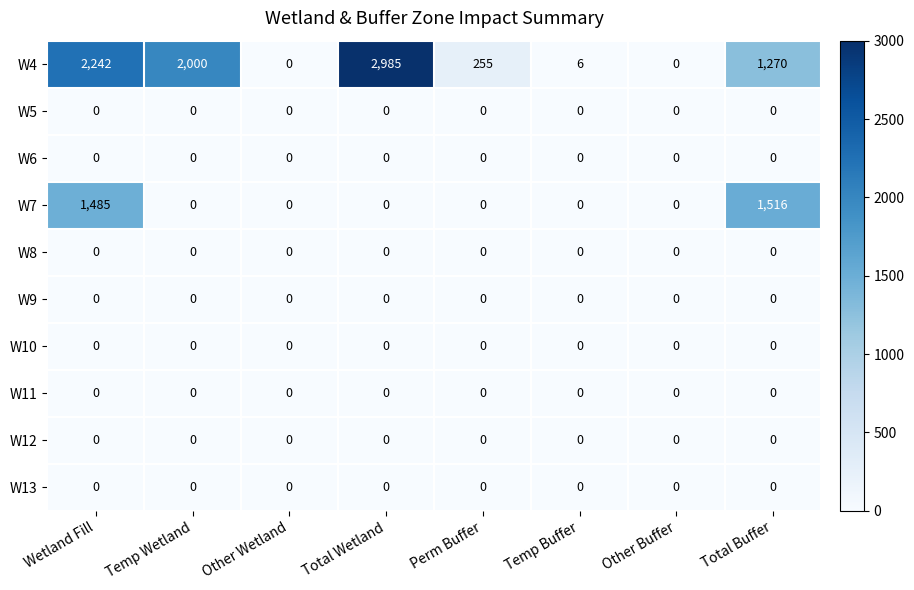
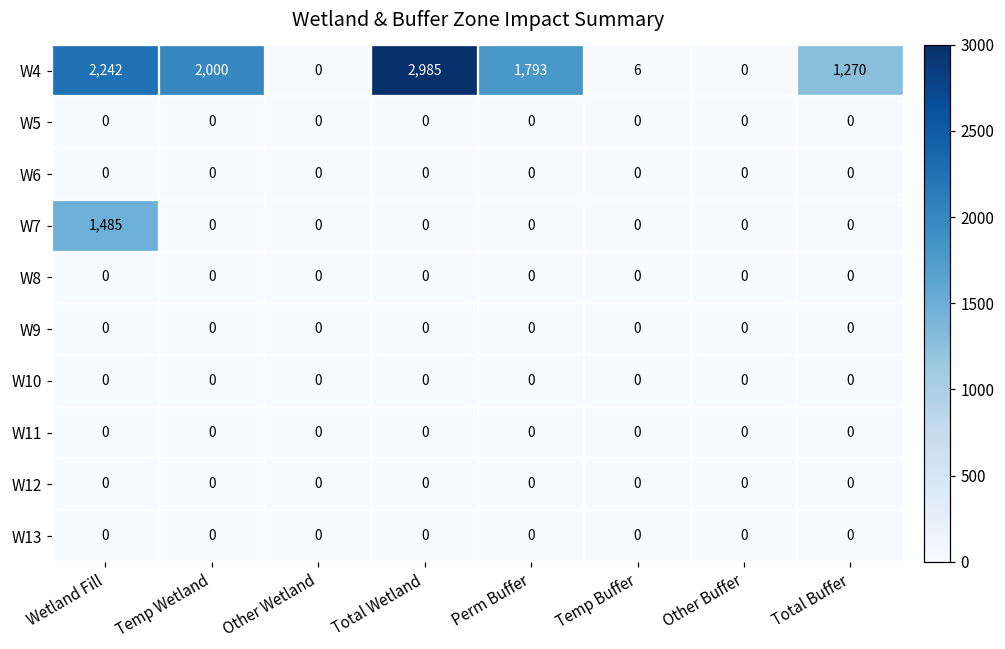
  {
    "W4": {
      "Wetland Fill": "2,242",
      "Temp Wetland": "2,000",
      "Other Wetland": "0",
      "Total Wetland": "2,985",
-     "Perm Buffer": "255",
+     "Perm Buffer": "1,793",
      "Temp Buffer": "6",
      "Other Buffer": "0",
      "Total Buffer": "1,270"
    },
    "W5": {
      "Wetland Fill": "0",
      "Temp Wetland": "0",
      "Other Wetland": "0",
      "Total Wetland": "0",
      "Perm Buffer": "0",
      "Temp Buffer": "0",
      "Other Buffer": "0",
      "Total Buffer": "0"
    },
    "W6": {
      "Wetland Fill": "0",
      "Temp Wetland": "0",
      "Other Wetland": "0",
      "Total Wetland": "0",
      "Perm Buffer": "0",
      "Temp Buffer": "0",
      "Other Buffer": "0",
      "Total Buffer": "0"
    },
    "W7": {
      "Wetland Fill": "1,485",
      "Temp Wetland": "0",
      "Other Wetland": "0",
      "Total Wetland": "0",
      "Perm Buffer": "0",
      "Temp Buffer": "0",
      "Other Buffer": "0",
-     "Total Buffer": "1,516"
+     "Total Buffer": "0"
    },
    "W8": {
      "Wetland Fill": "0",
      "Temp Wetland": "0",
      "Other Wetland": "0",
      "Total Wetland": "0",
      "Perm Buffer": "0",
      "Temp Buffer": "0",
      "Other Buffer": "0",
      "Total Buffer": "0"
    },
    "W9": {
      "Wetland Fill": "0",
      "Temp Wetland": "0",
      "Other Wetland": "0",
      "Total Wetland": "0",
      "Perm Buffer": "0",
      "Temp Buffer": "0",
      "Other Buffer": "0",
      "Total Buffer": "0"
    },
    "W10": {
      "Wetland Fill": "0",
      "Temp Wetland": "0",
      "Other Wetland": "0",
      "Total Wetland": "0",
      "Perm Buffer": "0",
      "Temp Buffer": "0",
      "Other Buffer": "0",
      "Total Buffer": "0"
    },
    "W11": {
      "Wetland Fill": "0",
      "Temp Wetland": "0",
      "Other Wetland": "0",
      "Total Wetland": "0",
      "Perm Buffer": "0",
      "Temp Buffer": "0",
      "Other Buffer": "0",
      "Total Buffer": "0"
    },
    "W12": {
      "Wetland Fill": "0",
      "Temp Wetland": "0",
      "Other Wetland": "0",
      "Total Wetland": "0",
      "Perm Buffer": "0",
      "Temp Buffer": "0",
      "Other Buffer": "0",
      "Total Buffer": "0"
    },
    "W13": {
      "Wetland Fill": "0",
      "Temp Wetland": "0",
      "Other Wetland": "0",
      "Total Wetland": "0",
      "Perm Buffer": "0",
      "Temp Buffer": "0",
      "Other Buffer": "0",
      "Total Buffer": "0"
    }
  }
